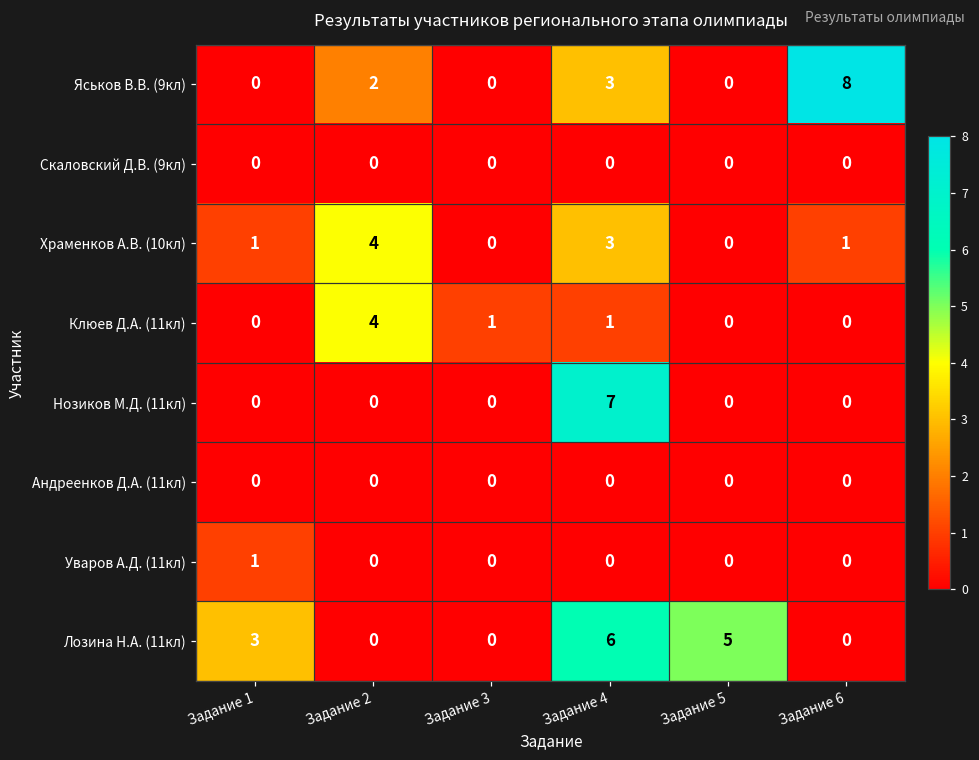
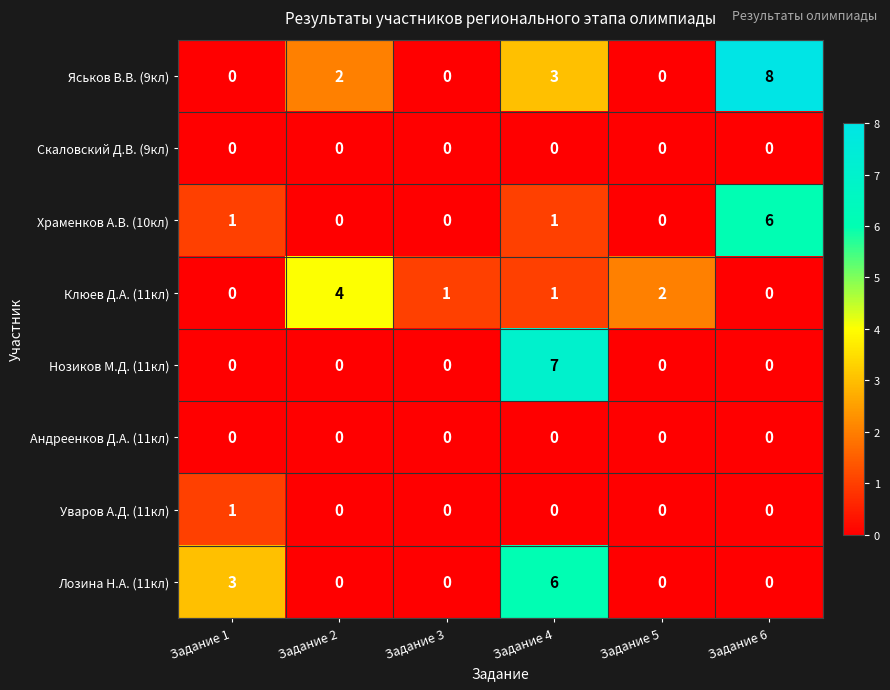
  {
    "Яськов В.В. (9кл)": {
      "Задание 1": 0,
      "Задание 2": 2,
      "Задание 3": 0,
      "Задание 4": 3,
      "Задание 5": 0,
      "Задание 6": 8
    },
    "Скаловский Д.В. (9кл)": {
      "Задание 1": 0,
      "Задание 2": 0,
      "Задание 3": 0,
      "Задание 4": 0,
      "Задание 5": 0,
      "Задание 6": 0
    },
    "Храменков А.В. (10кл)": {
      "Задание 1": 1,
-     "Задание 2": 4,
+     "Задание 2": 0,
      "Задание 3": 0,
-     "Задание 4": 3,
+     "Задание 4": 1,
      "Задание 5": 0,
-     "Задание 6": 1
+     "Задание 6": 6
    },
    "Клюев Д.А. (11кл)": {
      "Задание 1": 0,
      "Задание 2": 4,
      "Задание 3": 1,
      "Задание 4": 1,
-     "Задание 5": 0,
+     "Задание 5": 2,
      "Задание 6": 0
    },
    "Нозиков М.Д. (11кл)": {
      "Задание 1": 0,
      "Задание 2": 0,
      "Задание 3": 0,
      "Задание 4": 7,
      "Задание 5": 0,
      "Задание 6": 0
    },
    "Андреенков Д.А. (11кл)": {
      "Задание 1": 0,
      "Задание 2": 0,
      "Задание 3": 0,
      "Задание 4": 0,
      "Задание 5": 0,
      "Задание 6": 0
    },
    "Уваров А.Д. (11кл)": {
      "Задание 1": 1,
      "Задание 2": 0,
      "Задание 3": 0,
      "Задание 4": 0,
      "Задание 5": 0,
      "Задание 6": 0
    },
    "Лозина Н.А. (11кл)": {
      "Задание 1": 3,
      "Задание 2": 0,
      "Задание 3": 0,
      "Задание 4": 6,
-     "Задание 5": 5,
+     "Задание 5": 0,
      "Задание 6": 0
    }
  }
